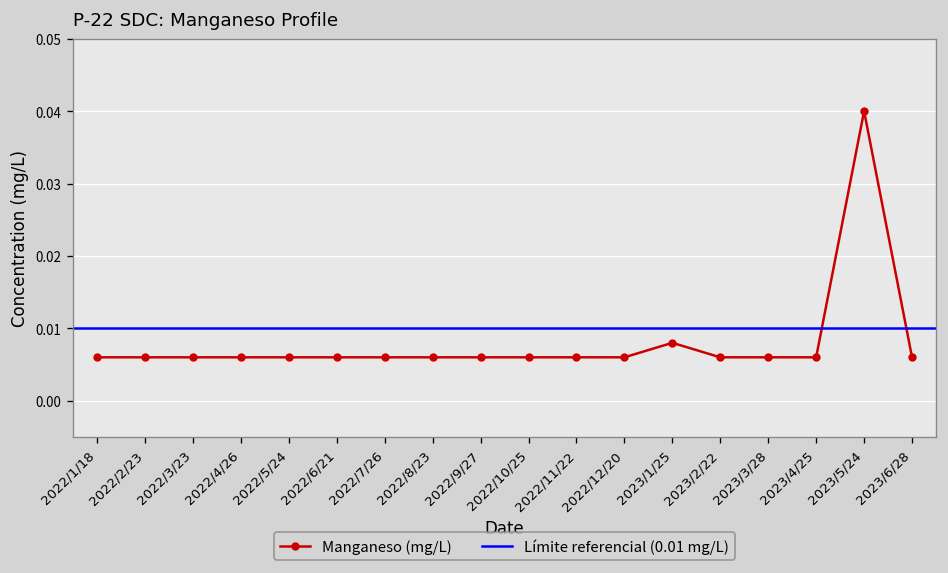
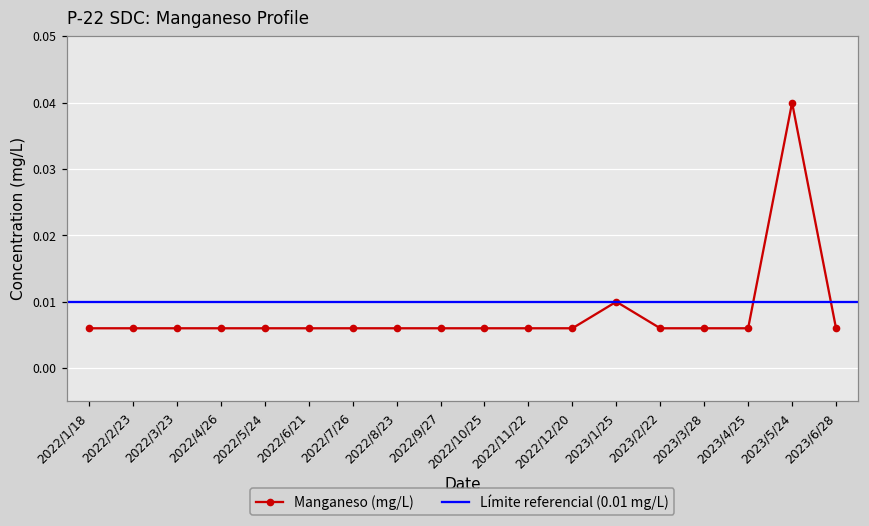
  {
    "2022/1/18": 0.006,
    "2022/2/23": 0.006,
    "2022/3/23": 0.006,
    "2022/4/26": 0.006,
    "2022/5/24": 0.006,
    "2022/6/21": 0.006,
    "2022/7/26": 0.006,
    "2022/8/23": 0.006,
    "2022/9/27": 0.006,
    "2022/10/25": 0.006,
    "2022/11/22": 0.006,
    "2022/12/20": 0.006,
-   "2023/1/25": 0.008,
+   "2023/1/25": 0.010,
    "2023/2/22": 0.006,
    "2023/3/28": 0.006,
    "2023/4/25": 0.006,
    "2023/5/24": 0.040,
    "2023/6/28": 0.006
  }
